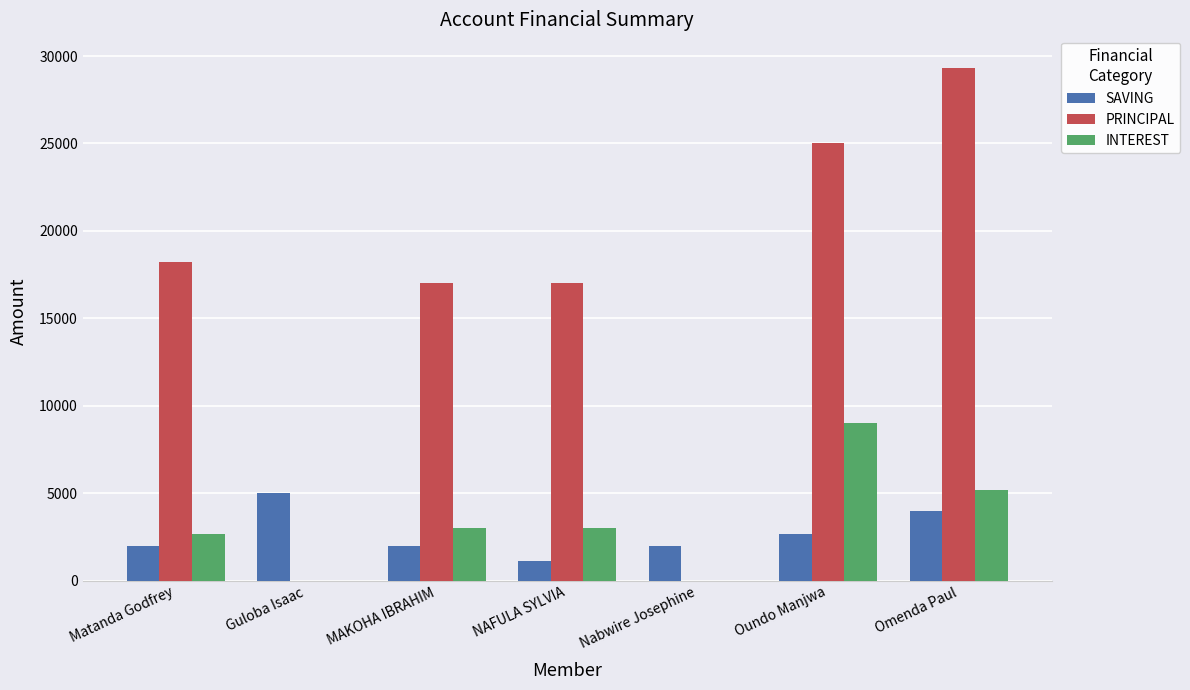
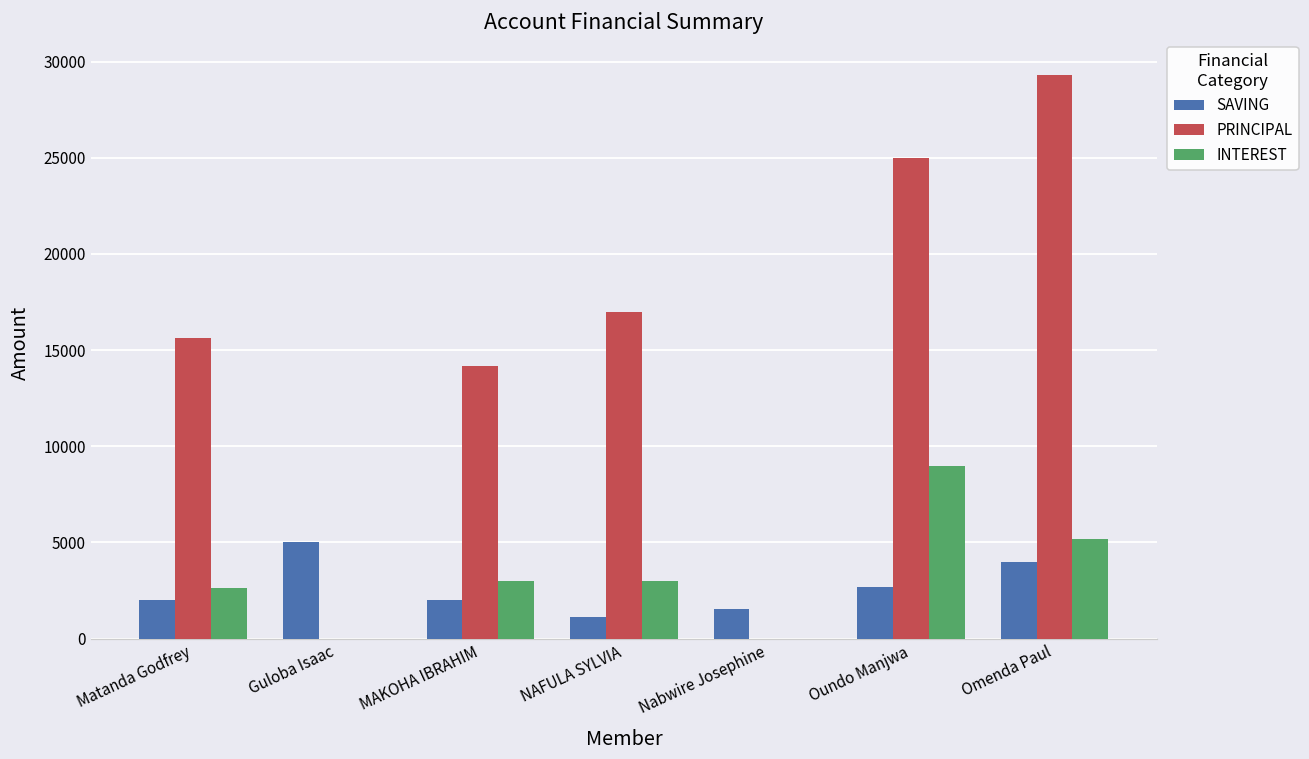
  {
    "SAVING": {
      "Matanda Godfrey": 2000,
      "Guloba Isaac": 5000,
      "MAKOHA IBRAHIM": 2000,
      "NAFULA SYLVIA": 1100,
-     "Nabwire Josephine": 2000,
+     "Nabwire Josephine": 1500,
      "Oundo Manjwa": 2700,
      "Omenda Paul": 4000
    },
    "PRINCIPAL": {
-     "Matanda Godfrey": 18200,
+     "Matanda Godfrey": 15600,
      "Guloba Isaac": 0,
-     "MAKOHA IBRAHIM": 17000,
+     "MAKOHA IBRAHIM": 14200,
      "NAFULA SYLVIA": 17000,
      "Nabwire Josephine": 0,
      "Oundo Manjwa": 25000,
      "Omenda Paul": 29300
    },
    "INTEREST": {
      "Matanda Godfrey": 2700,
      "Guloba Isaac": 0,
      "MAKOHA IBRAHIM": 3000,
      "NAFULA SYLVIA": 3000,
      "Nabwire Josephine": 0,
      "Oundo Manjwa": 9000,
      "Omenda Paul": 5200
    }
  }
